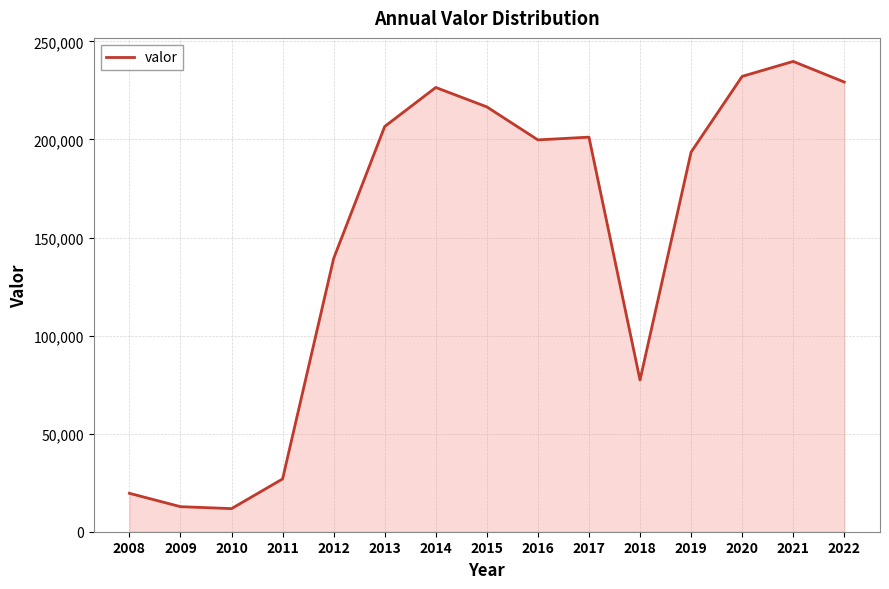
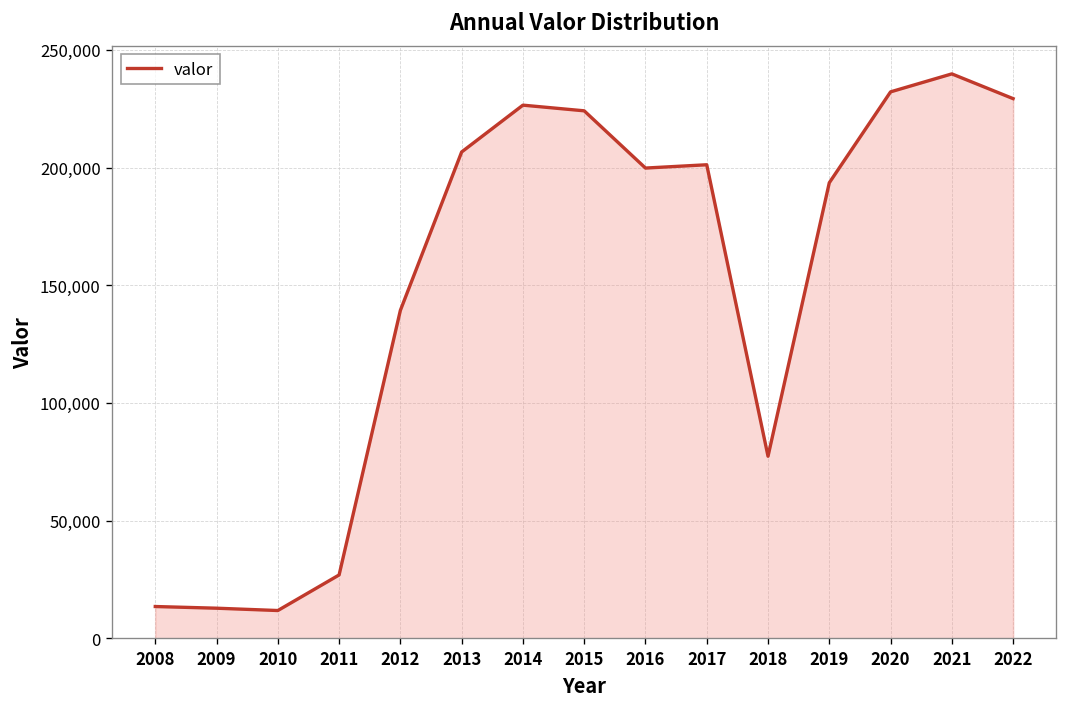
  {
-   "2008": "20,000",
+   "2008": "13,000",
    "2009": "13,000",
    "2010": "12,000",
    "2011": "27,000",
    "2012": "139,000",
    "2013": "207,000",
    "2014": "227,000",
-   "2015": "217,000",
+   "2015": "224,000",
    "2016": "200,000",
    "2017": "201,000",
    "2018": "77,000",
    "2019": "194,000",
    "2020": "232,000",
    "2021": "240,000",
    "2022": "229,000"
  }
